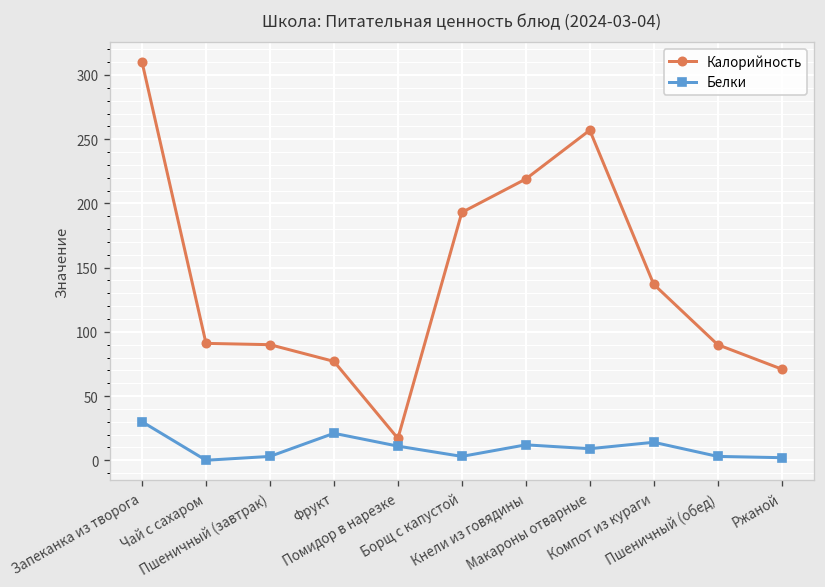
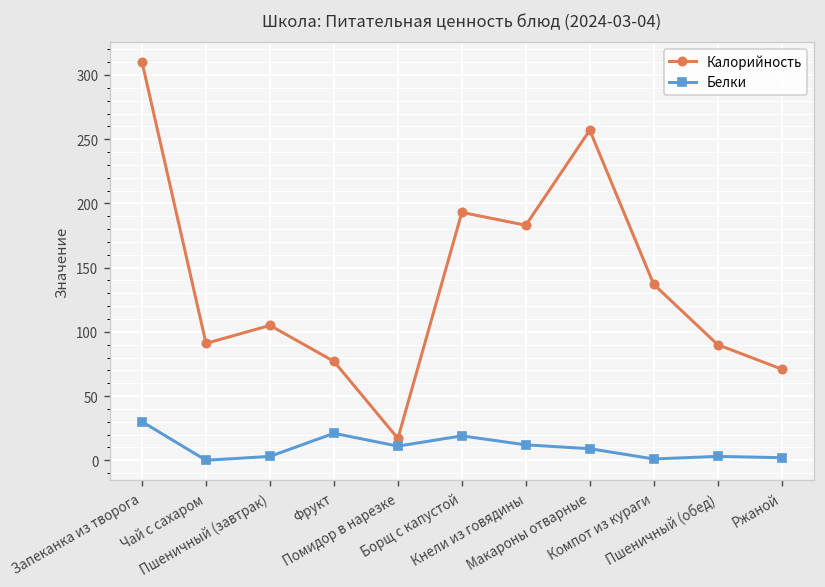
  {
    "Калорийность": {
      "Запеканка из творога": 310,
      "Чай с сахаром": 91,
-     "Пшеничный (завтрак)": 90,
+     "Пшеничный (завтрак)": 105,
      "Фрукт": 77,
      "Помидор в нарезке": 17,
      "Борщ с капустой": 193,
-     "Кнели из говядины": 219,
+     "Кнели из говядины": 183,
      "Макароны отварные": 257,
      "Компот из кураги": 137,
      "Пшеничный (обед)": 90,
      "Ржаной": 71
    },
    "Белки": {
      "Запеканка из творога": 30,
      "Чай с сахаром": 0,
      "Пшеничный (завтрак)": 3,
      "Фрукт": 21,
      "Помидор в нарезке": 11,
-     "Борщ с капустой": 3,
+     "Борщ с капустой": 19,
      "Кнели из говядины": 12,
      "Макароны отварные": 9,
-     "Компот из кураги": 14,
+     "Компот из кураги": 1,
      "Пшеничный (обед)": 3,
      "Ржаной": 2
    }
  }
